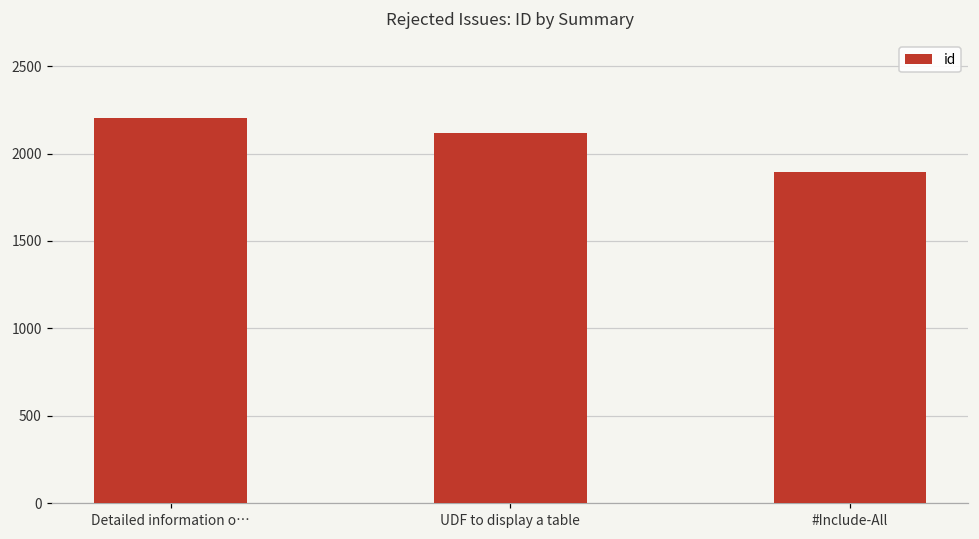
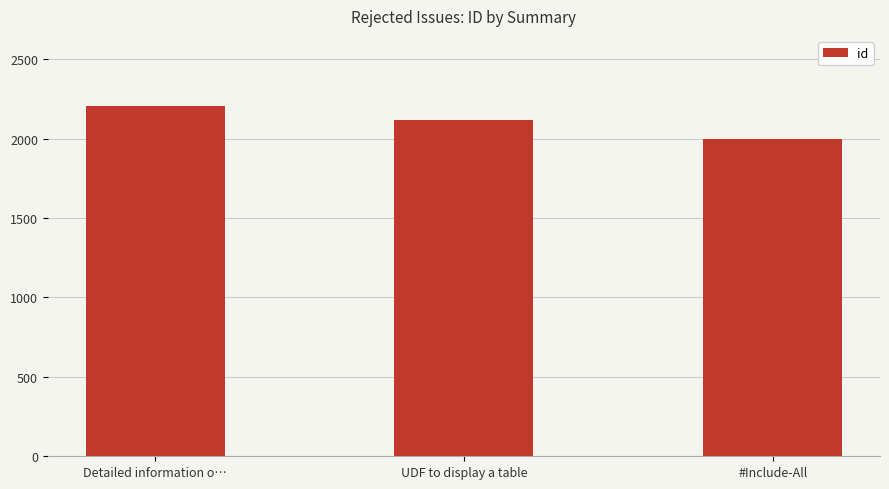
  {
    "Detailed information o…": 2210,
    "UDF to display a table": 2120,
-   "#Include-All": 1890
+   "#Include-All": 2000
  }
